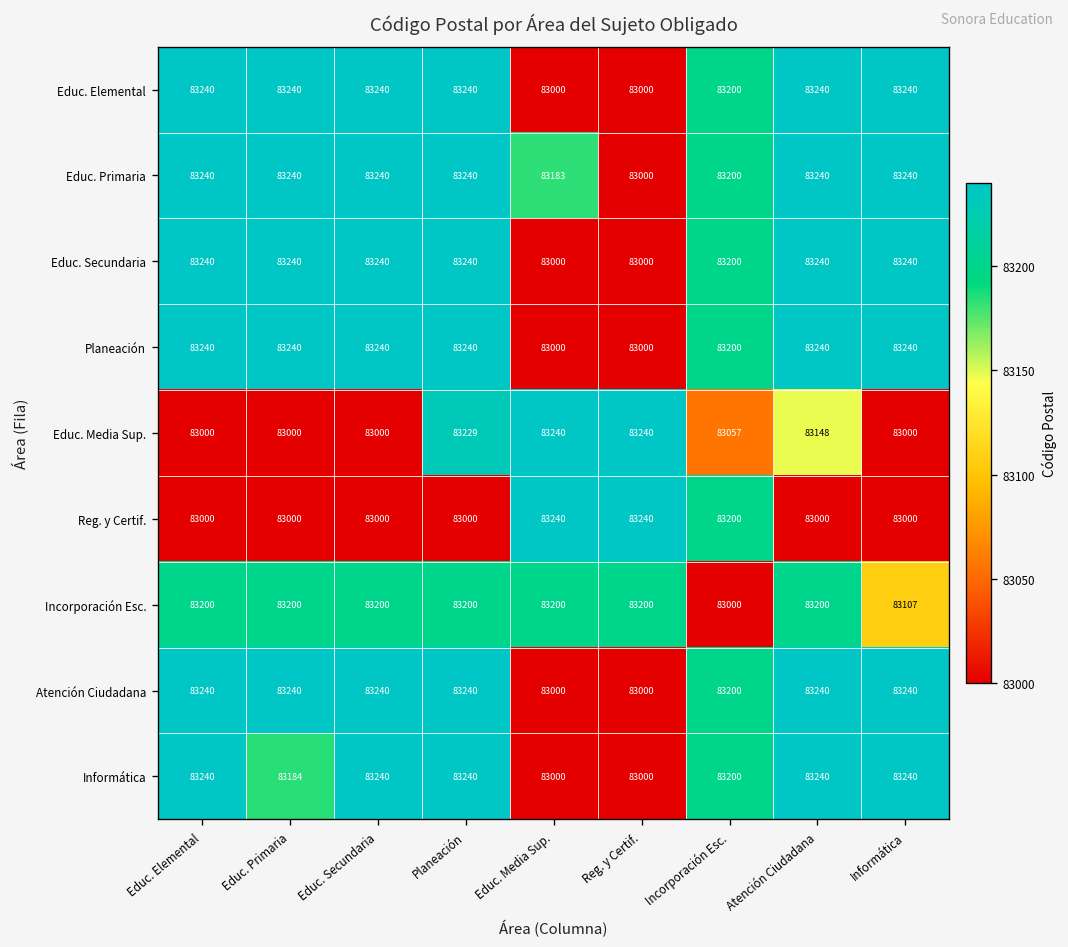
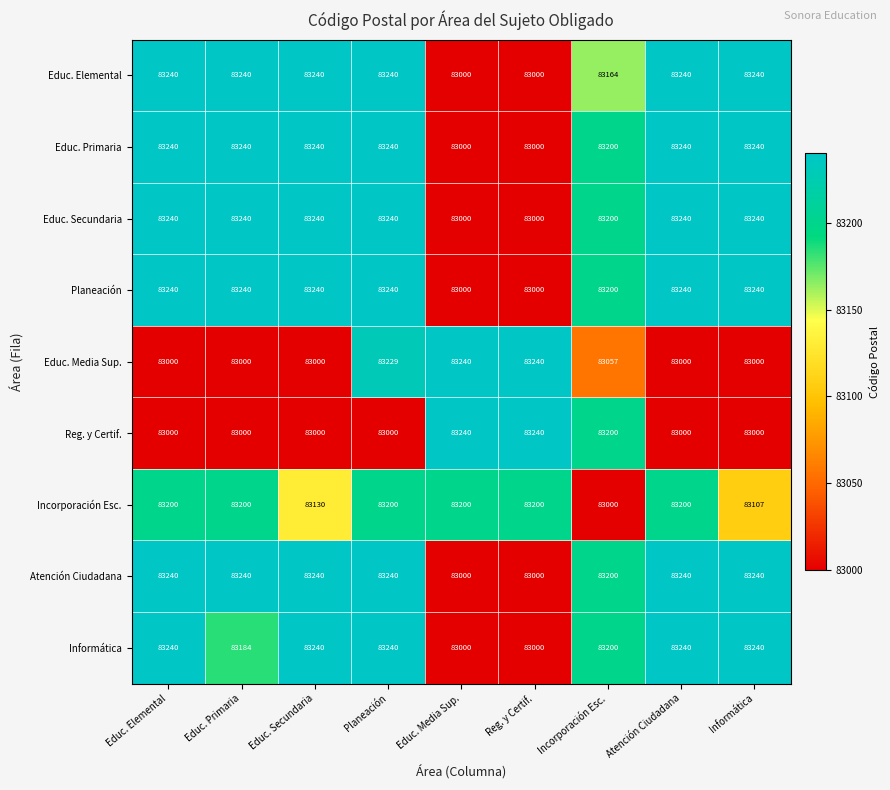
  {
    "Educ. Elemental": {
      "Educ. Elemental": 83240,
      "Educ. Primaria": 83240,
      "Educ. Secundaria": 83240,
      "Planeación": 83240,
      "Educ. Media Sup.": 83000,
      "Reg. y Certif.": 83000,
-     "Incorporación Esc.": 83200,
+     "Incorporación Esc.": 83164,
      "Atención Ciudadana": 83240,
      "Informática": 83240
    },
    "Educ. Primaria": {
      "Educ. Elemental": 83240,
      "Educ. Primaria": 83240,
      "Educ. Secundaria": 83240,
      "Planeación": 83240,
-     "Educ. Media Sup.": 83183,
+     "Educ. Media Sup.": 83000,
      "Reg. y Certif.": 83000,
      "Incorporación Esc.": 83200,
      "Atención Ciudadana": 83240,
      "Informática": 83240
    },
    "Educ. Secundaria": {
      "Educ. Elemental": 83240,
      "Educ. Primaria": 83240,
      "Educ. Secundaria": 83240,
      "Planeación": 83240,
      "Educ. Media Sup.": 83000,
      "Reg. y Certif.": 83000,
      "Incorporación Esc.": 83200,
      "Atención Ciudadana": 83240,
      "Informática": 83240
    },
    "Planeación": {
      "Educ. Elemental": 83240,
      "Educ. Primaria": 83240,
      "Educ. Secundaria": 83240,
      "Planeación": 83240,
      "Educ. Media Sup.": 83000,
      "Reg. y Certif.": 83000,
      "Incorporación Esc.": 83200,
      "Atención Ciudadana": 83240,
      "Informática": 83240
    },
    "Educ. Media Sup.": {
      "Educ. Elemental": 83000,
      "Educ. Primaria": 83000,
      "Educ. Secundaria": 83000,
      "Planeación": 83229,
      "Educ. Media Sup.": 83240,
      "Reg. y Certif.": 83240,
      "Incorporación Esc.": 83057,
-     "Atención Ciudadana": 83148,
+     "Atención Ciudadana": 83000,
      "Informática": 83000
    },
    "Reg. y Certif.": {
      "Educ. Elemental": 83000,
      "Educ. Primaria": 83000,
      "Educ. Secundaria": 83000,
      "Planeación": 83000,
      "Educ. Media Sup.": 83240,
      "Reg. y Certif.": 83240,
      "Incorporación Esc.": 83200,
      "Atención Ciudadana": 83000,
      "Informática": 83000
    },
    "Incorporación Esc.": {
      "Educ. Elemental": 83200,
      "Educ. Primaria": 83200,
-     "Educ. Secundaria": 83200,
+     "Educ. Secundaria": 83130,
      "Planeación": 83200,
      "Educ. Media Sup.": 83200,
      "Reg. y Certif.": 83200,
      "Incorporación Esc.": 83000,
      "Atención Ciudadana": 83200,
      "Informática": 83107
    },
    "Atención Ciudadana": {
      "Educ. Elemental": 83240,
      "Educ. Primaria": 83240,
      "Educ. Secundaria": 83240,
      "Planeación": 83240,
      "Educ. Media Sup.": 83000,
      "Reg. y Certif.": 83000,
      "Incorporación Esc.": 83200,
      "Atención Ciudadana": 83240,
      "Informática": 83240
    },
    "Informática": {
      "Educ. Elemental": 83240,
      "Educ. Primaria": 83184,
      "Educ. Secundaria": 83240,
      "Planeación": 83240,
      "Educ. Media Sup.": 83000,
      "Reg. y Certif.": 83000,
      "Incorporación Esc.": 83200,
      "Atención Ciudadana": 83240,
      "Informática": 83240
    }
  }
